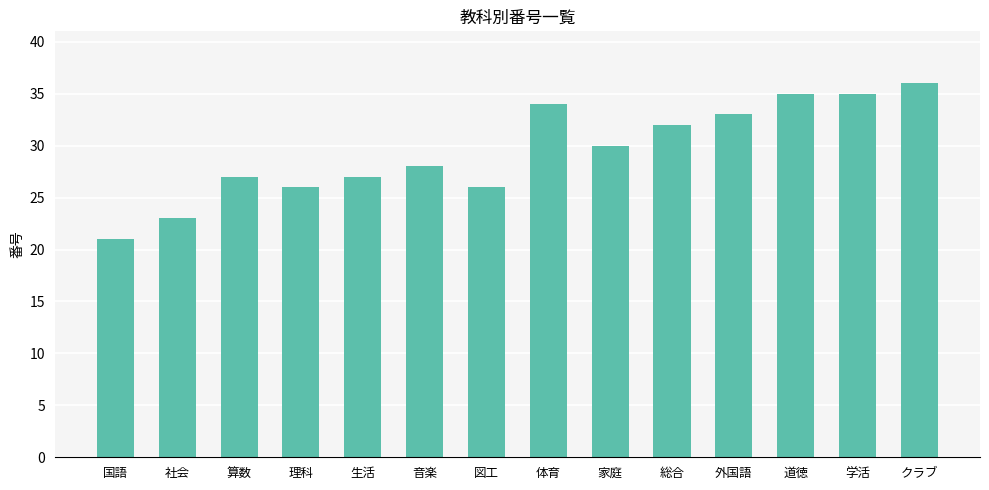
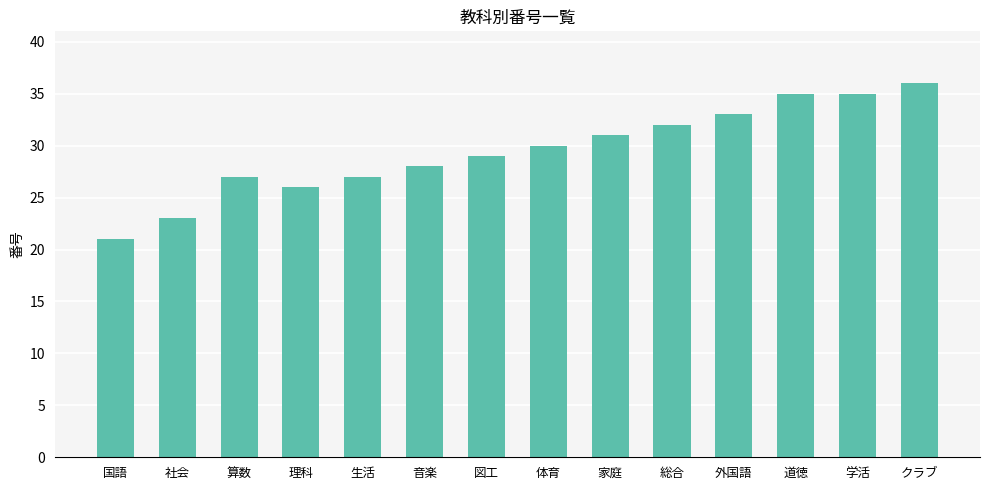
  {
    "国語": 21,
    "社会": 23,
    "算数": 27,
    "理科": 26,
    "生活": 27,
    "音楽": 28,
-   "図工": 26,
-   "体育": 34,
-   "家庭": 30,
+   "図工": 29,
+   "体育": 30,
+   "家庭": 31,
    "総合": 32,
    "外国語": 33,
    "道徳": 35,
    "学活": 35,
    "クラブ": 36
  }
